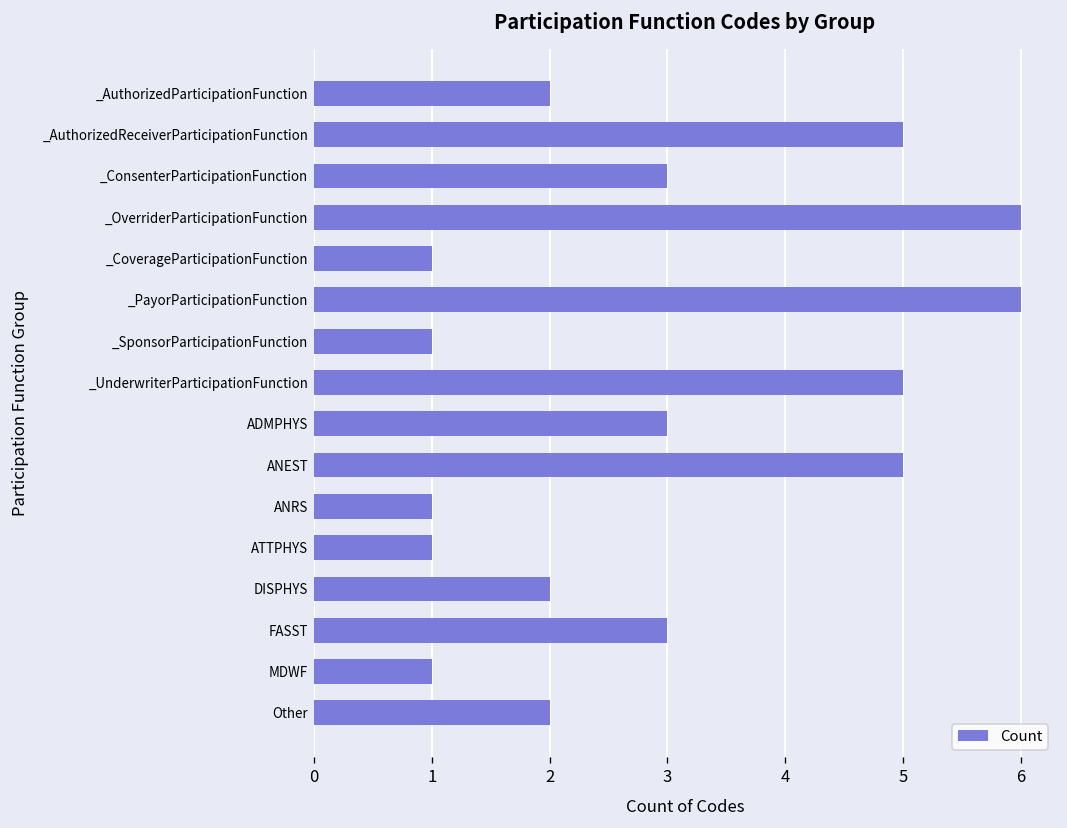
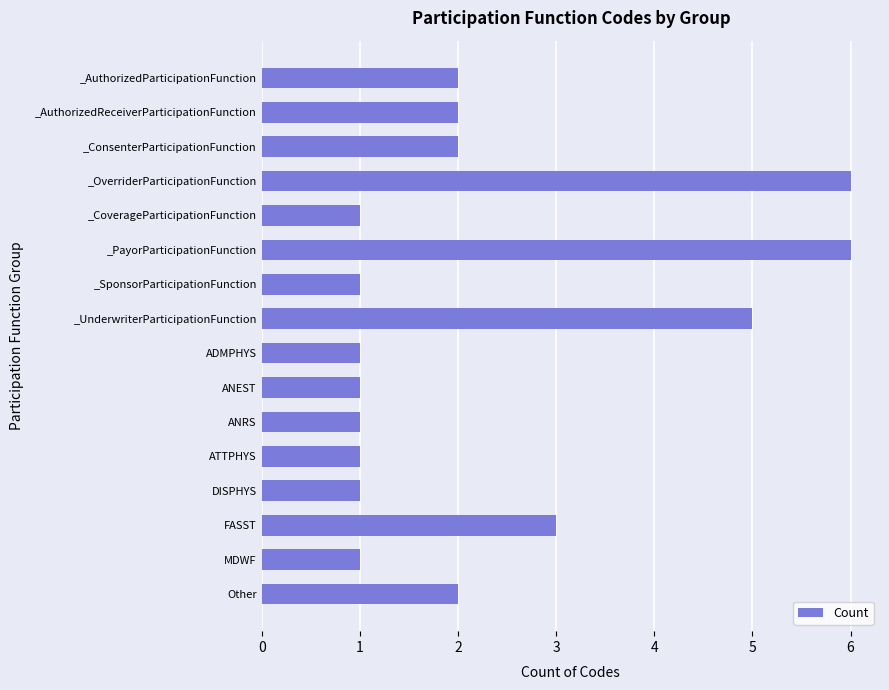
  {
    "_AuthorizedParticipationFunction": 2,
-   "_AuthorizedReceiverParticipationFunction": 5,
-   "_ConsenterParticipationFunction": 3,
+   "_AuthorizedReceiverParticipationFunction": 2,
+   "_ConsenterParticipationFunction": 2,
    "_OverriderParticipationFunction": 6,
    "_CoverageParticipationFunction": 1,
    "_PayorParticipationFunction": 6,
    "_SponsorParticipationFunction": 1,
    "_UnderwriterParticipationFunction": 5,
-   "ADMPHYS": 3,
-   "ANEST": 5,
+   "ADMPHYS": 1,
+   "ANEST": 1,
    "ANRS": 1,
    "ATTPHYS": 1,
-   "DISPHYS": 2,
+   "DISPHYS": 1,
    "FASST": 3,
    "MDWF": 1,
    "Other": 2
  }
